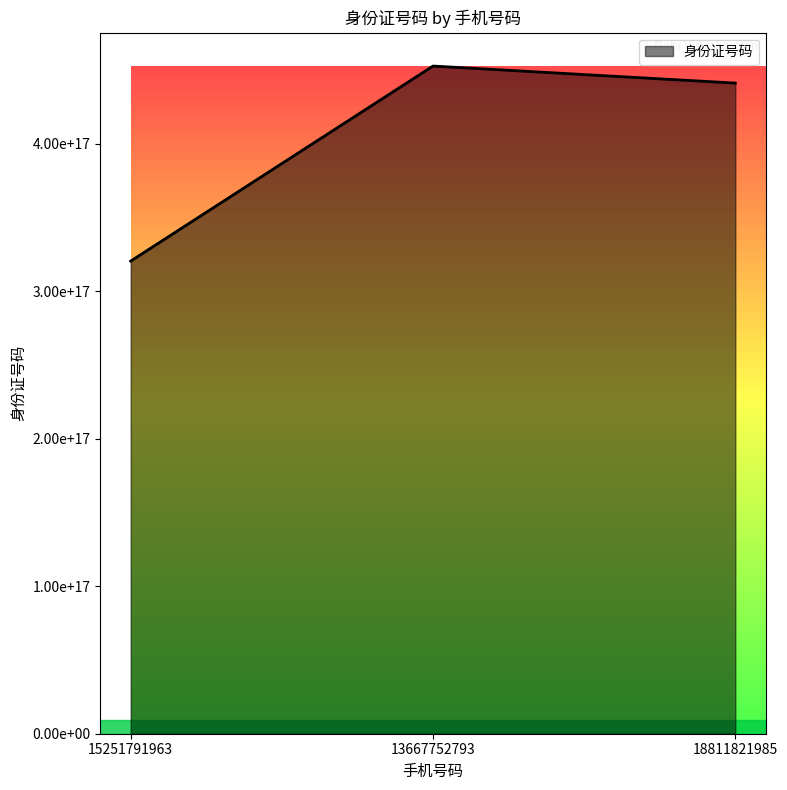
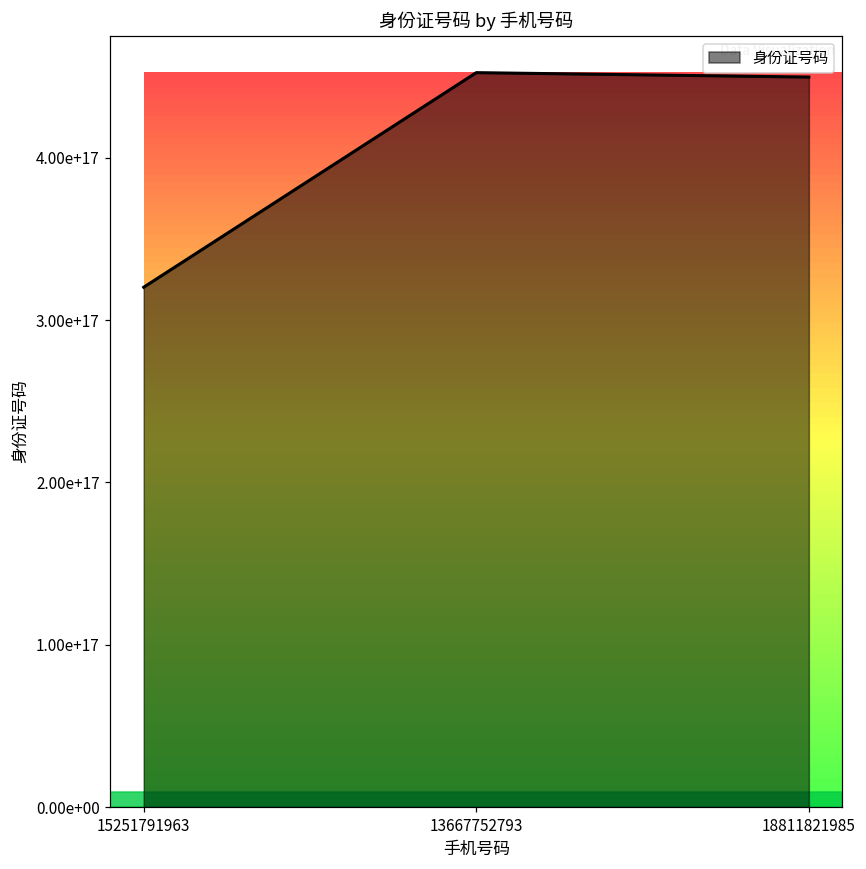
  {
    "15251791963": 320000000000000000,
    "13667752793": 453000000000000000,
-   "18811821985": 441000000000000000
+   "18811821985": 450000000000000000
  }
